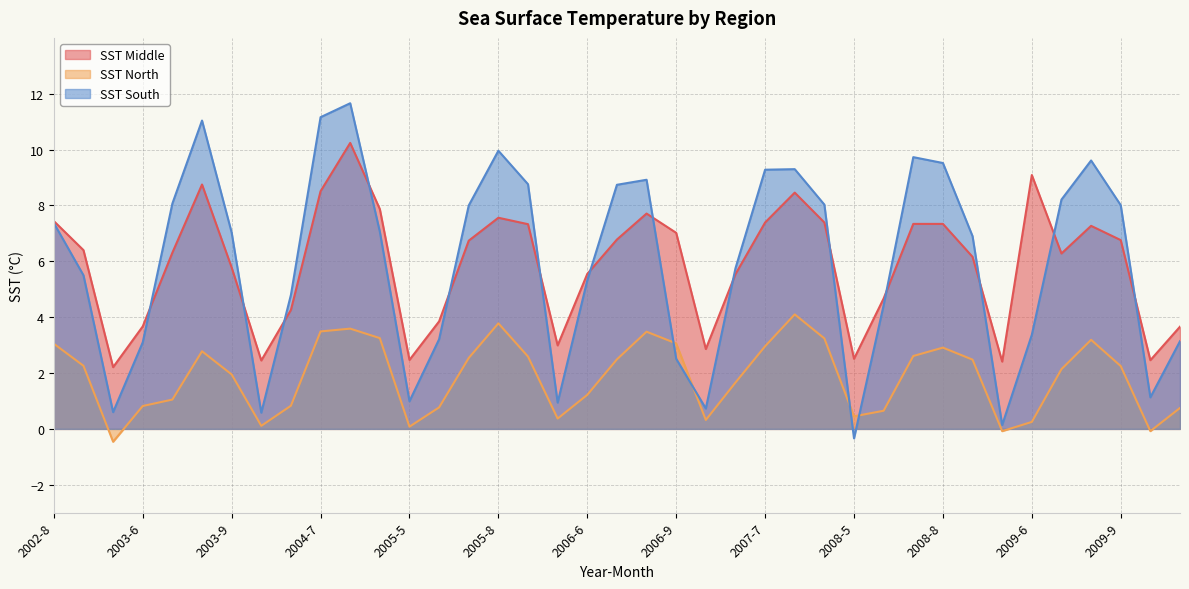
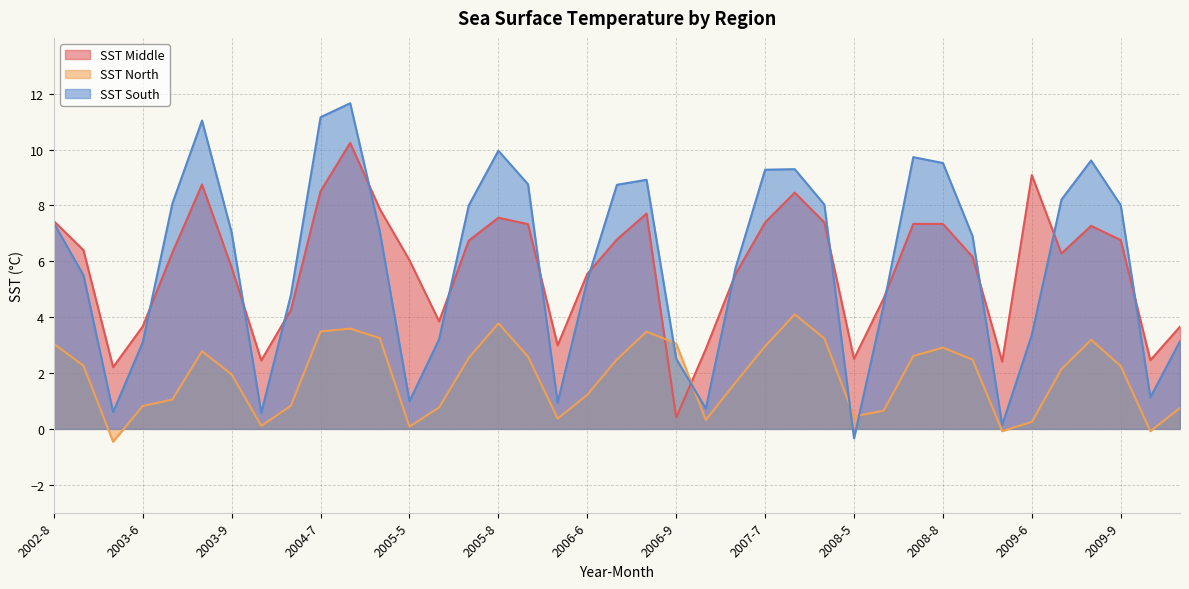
  {
    "SST Middle": {
      "2003-6": 3.7,
      "2003-9": 5.8,
      "2004-7": 8.5,
-     "2005-5": 2.5,
+     "2005-5": 6.0,
      "2005-8": 7.6,
      "2006-6": 5.6,
-     "2006-9": 7.0,
+     "2006-9": 0.4,
      "2007-7": 7.4,
      "2008-5": 2.5,
      "2008-8": 7.3,
      "2009-6": 9.1,
      "2009-9": 6.8
    }
  }
